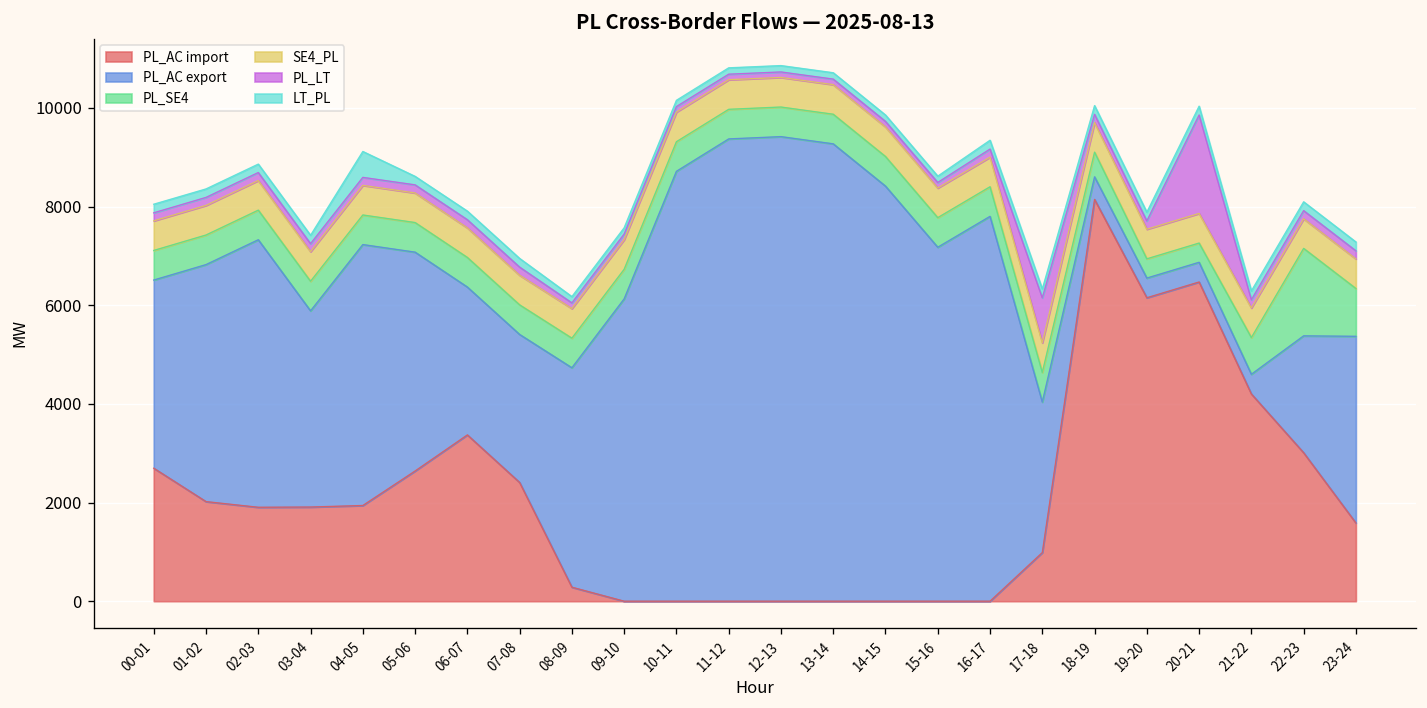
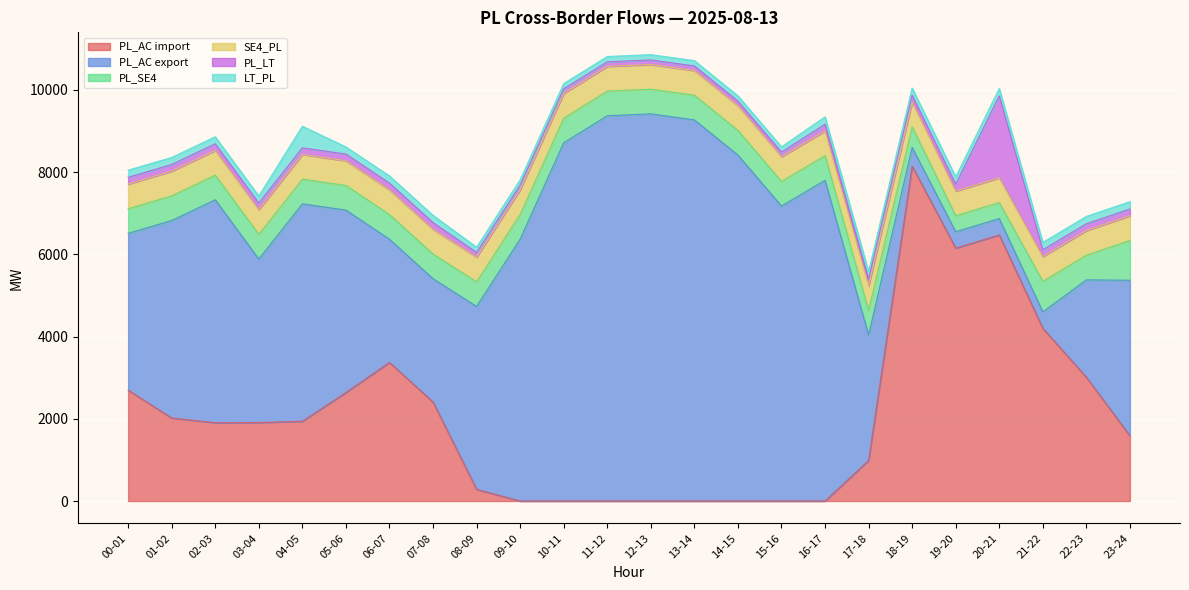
  {
    "PL_AC import": {
      "00-01": 2700,
      "01-02": 2000,
      "02-03": 1900,
      "03-04": 1900,
      "04-05": 1900,
      "05-06": 2600,
      "06-07": 3400,
      "07-08": 2400,
      "08-09": 300,
      "09-10": 0,
      "10-11": 0,
      "11-12": 0,
      "12-13": 0,
      "13-14": 0,
      "14-15": 0,
      "15-16": 0,
      "16-17": 0,
      "17-18": 1000,
      "18-19": 8100,
      "19-20": 6200,
      "20-21": 6500,
      "21-22": 4200,
      "22-23": 3000,
      "23-24": 1600
    },
    "PL_AC export": {
      "00-01": 3800,
      "01-02": 4800,
      "02-03": 5400,
      "03-04": 4000,
      "04-05": 5300,
      "05-06": 4400,
      "06-07": 3000,
      "07-08": 3000,
      "08-09": 4400,
-     "09-10": 6100,
+     "09-10": 6400,
      "10-11": 8700,
      "11-12": 9400,
      "12-13": 9400,
      "13-14": 9300,
      "14-15": 8400,
      "15-16": 7200,
      "16-17": 7800,
      "17-18": 3100,
      "18-19": 500,
      "19-20": 400,
      "20-21": 400,
      "21-22": 400,
      "22-23": 2400,
      "23-24": 3800
    },
    "PL_SE4": {
      "00-01": 600,
      "01-02": 600,
      "02-03": 600,
      "03-04": 600,
      "04-05": 600,
      "05-06": 600,
      "06-07": 600,
      "07-08": 600,
      "08-09": 600,
      "09-10": 600,
      "10-11": 600,
      "11-12": 600,
      "12-13": 600,
      "13-14": 600,
      "14-15": 600,
      "15-16": 600,
      "16-17": 600,
      "17-18": 600,
      "18-19": 500,
      "19-20": 400,
      "20-21": 400,
      "21-22": 700,
-     "22-23": 1800,
+     "22-23": 600,
      "23-24": 1000
    },
    "SE4_PL": {
      "00-01": 600,
      "01-02": 600,
      "02-03": 600,
      "03-04": 600,
      "04-05": 600,
      "05-06": 600,
      "06-07": 600,
      "07-08": 600,
      "08-09": 600,
      "09-10": 600,
      "10-11": 600,
      "11-12": 600,
      "12-13": 600,
      "13-14": 600,
      "14-15": 600,
      "15-16": 600,
      "16-17": 600,
      "17-18": 600,
      "18-19": 600,
      "19-20": 600,
      "20-21": 600,
      "21-22": 600,
      "22-23": 600,
      "23-24": 600
    },
    "PL_LT": {
      "00-01": 200,
      "01-02": 200,
      "02-03": 200,
      "03-04": 200,
      "04-05": 200,
      "05-06": 200,
      "06-07": 200,
      "07-08": 200,
      "08-09": 100,
      "09-10": 100,
      "10-11": 100,
      "11-12": 100,
      "12-13": 100,
      "13-14": 100,
      "14-15": 100,
      "15-16": 100,
      "16-17": 200,
-     "17-18": 900,
+     "17-18": 200,
      "18-19": 200,
      "19-20": 200,
      "20-21": 2000,
      "21-22": 200,
      "22-23": 200,
      "23-24": 200
    },
    "LT_PL": {
      "00-01": 200,
      "01-02": 200,
      "02-03": 200,
      "03-04": 200,
      "04-05": 500,
      "05-06": 200,
      "06-07": 200,
      "07-08": 200,
      "08-09": 100,
      "09-10": 100,
      "10-11": 100,
      "11-12": 100,
      "12-13": 100,
      "13-14": 100,
      "14-15": 100,
      "15-16": 100,
      "16-17": 200,
      "17-18": 200,
      "18-19": 200,
      "19-20": 200,
      "20-21": 200,
      "21-22": 200,
      "22-23": 200,
      "23-24": 200
    }
  }
